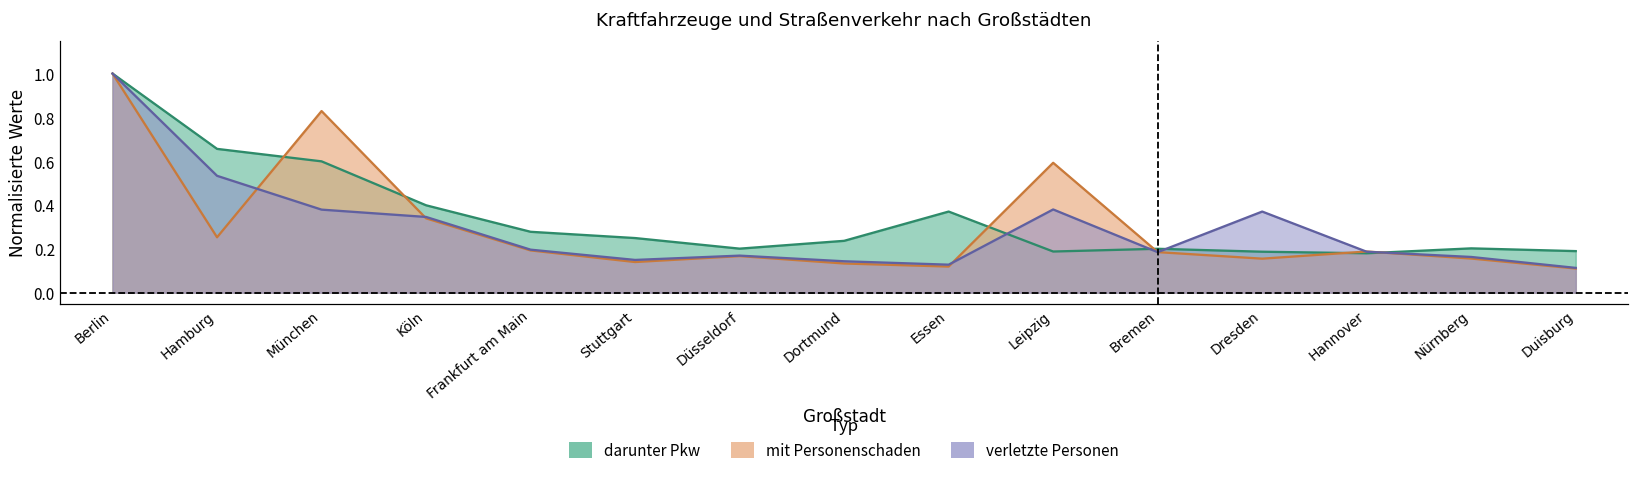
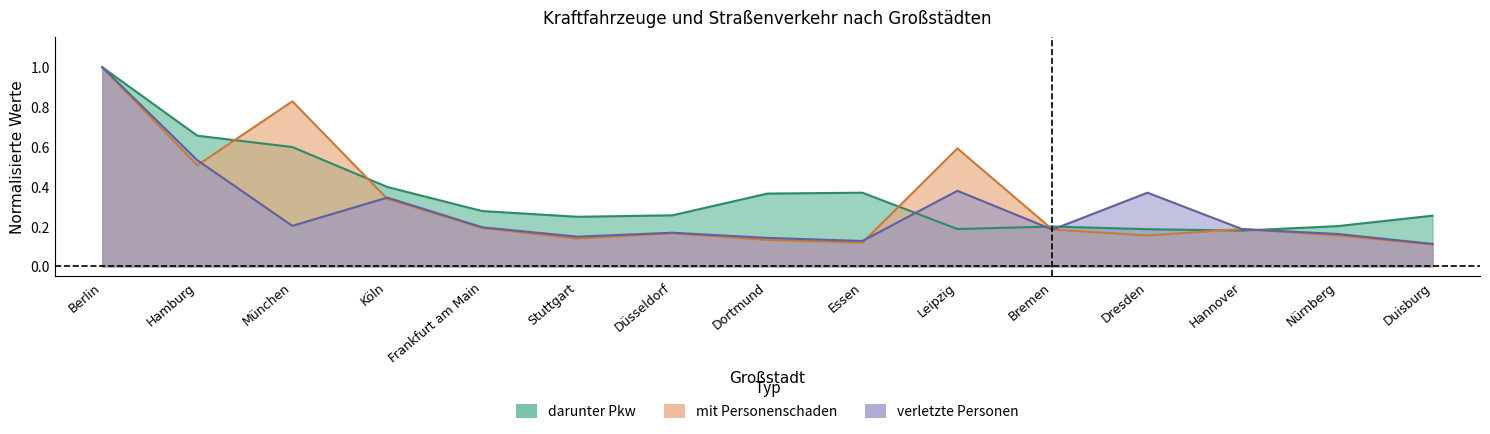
  {
    "darunter Pkw": {
      "Hamburg": 0.66,
      "München": 0.60,
      "Köln": 0.40,
      "Frankfurt am Main": 0.28,
      "Stuttgart": 0.25,
-     "Düsseldorf": 0.20,
-     "Dortmund": 0.24,
+     "Düsseldorf": 0.26,
+     "Dortmund": 0.37,
      "Essen": 0.37,
      "Leipzig": 0.19,
      "Bremen": 0.20,
      "Dresden": 0.19,
      "Nürnberg": 0.20,
-     "Duisburg": 0.19
+     "Duisburg": 0.25
    },
    "mit Personenschaden": {
-     "Hamburg": 0.25,
+     "Hamburg": 0.51,
      "München": 0.83,
      "Leipzig": 0.59,
      "Dresden": 0.16
    },
    "verletzte Personen": {
      "Hamburg": 0.53,
-     "München": 0.38,
+     "München": 0.20,
      "Leipzig": 0.38,
      "Dresden": 0.37
    }
  }
